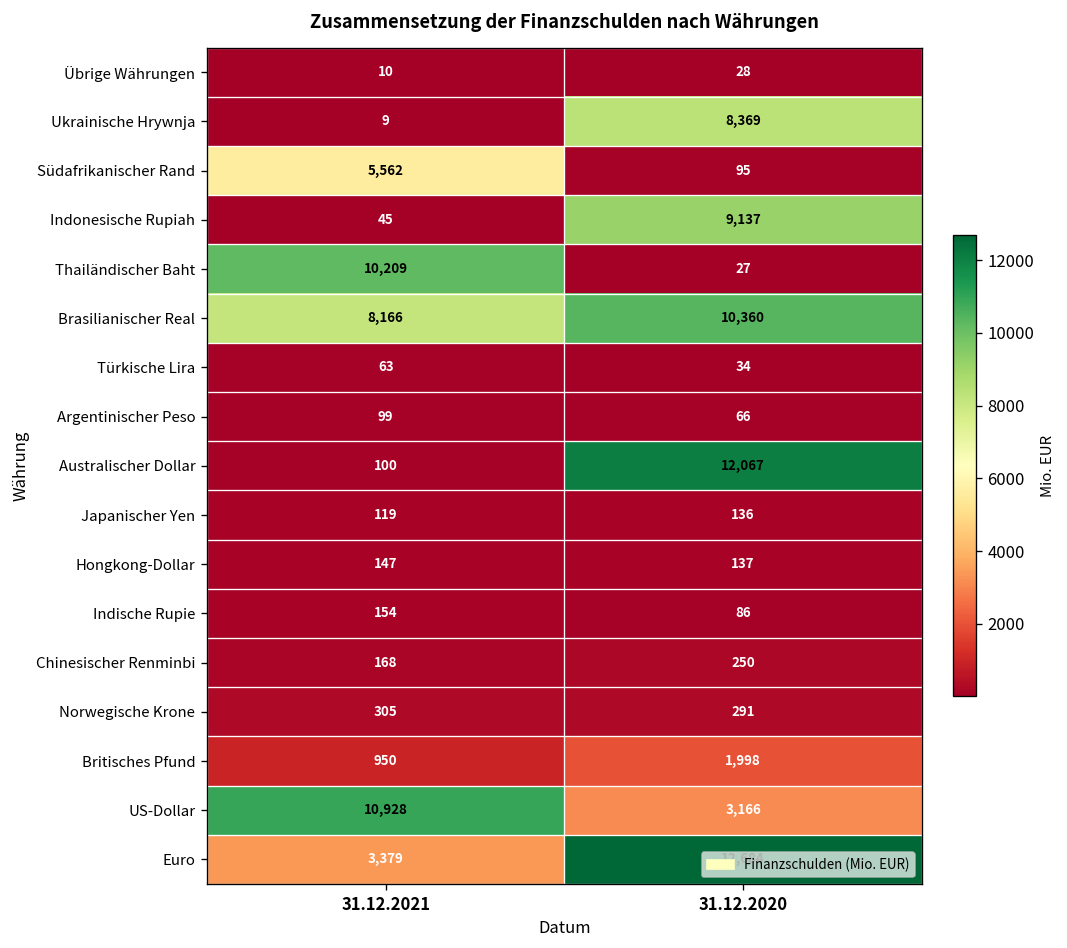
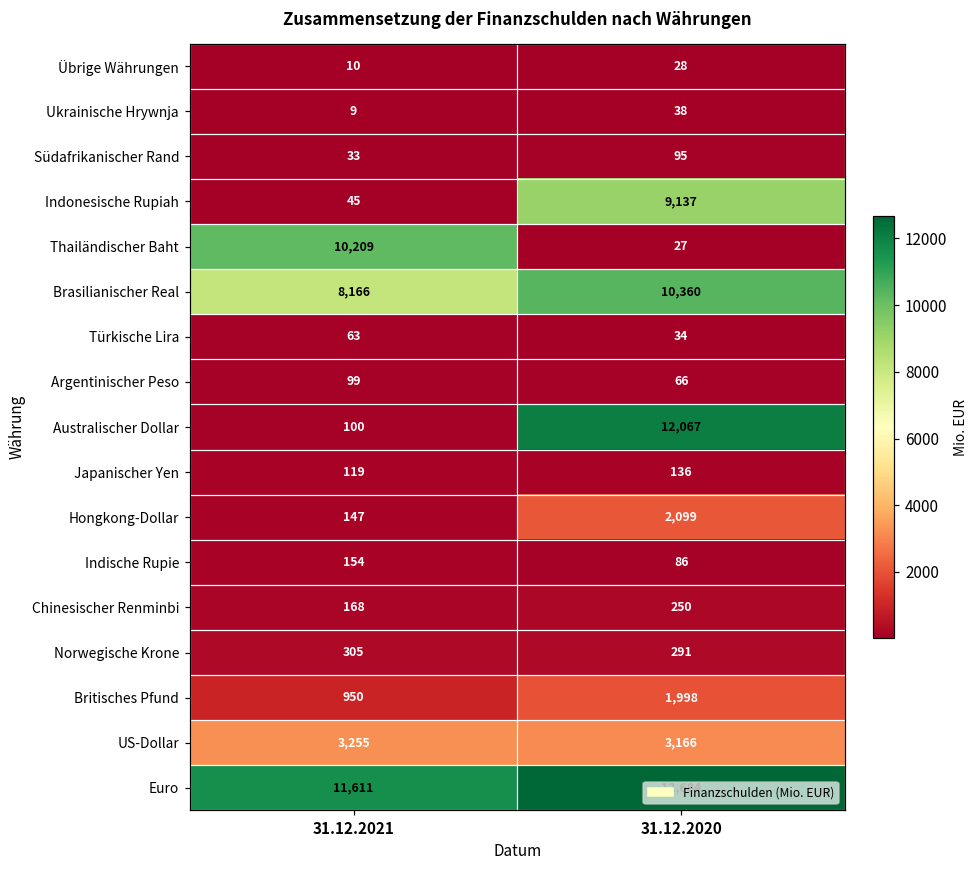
  {
    "Übrige Währungen": {
      "31.12.2021": "10",
      "31.12.2020": "28"
    },
    "Ukrainische Hrywnja": {
      "31.12.2021": "9",
-     "31.12.2020": "8,369"
+     "31.12.2020": "38"
    },
    "Südafrikanischer Rand": {
-     "31.12.2021": "5,562",
+     "31.12.2021": "33",
      "31.12.2020": "95"
    },
    "Indonesische Rupiah": {
      "31.12.2021": "45",
      "31.12.2020": "9,137"
    },
    "Thailändischer Baht": {
      "31.12.2021": "10,209",
      "31.12.2020": "27"
    },
    "Brasilianischer Real": {
      "31.12.2021": "8,166",
      "31.12.2020": "10,360"
    },
    "Türkische Lira": {
      "31.12.2021": "63",
      "31.12.2020": "34"
    },
    "Argentinischer Peso": {
      "31.12.2021": "99",
      "31.12.2020": "66"
    },
    "Australischer Dollar": {
      "31.12.2021": "100",
      "31.12.2020": "12,067"
    },
    "Japanischer Yen": {
      "31.12.2021": "119",
      "31.12.2020": "136"
    },
    "Hongkong-Dollar": {
      "31.12.2021": "147",
-     "31.12.2020": "137"
+     "31.12.2020": "2,099"
    },
    "Indische Rupie": {
      "31.12.2021": "154",
      "31.12.2020": "86"
    },
    "Chinesischer Renminbi": {
      "31.12.2021": "168",
      "31.12.2020": "250"
    },
    "Norwegische Krone": {
      "31.12.2021": "305",
      "31.12.2020": "291"
    },
    "Britisches Pfund": {
      "31.12.2021": "950",
      "31.12.2020": "1,998"
    },
    "US-Dollar": {
-     "31.12.2021": "10,928",
+     "31.12.2021": "3,255",
      "31.12.2020": "3,166"
    },
    "Euro": {
-     "31.12.2021": "3,379"
+     "31.12.2021": "11,611"
    }
  }
